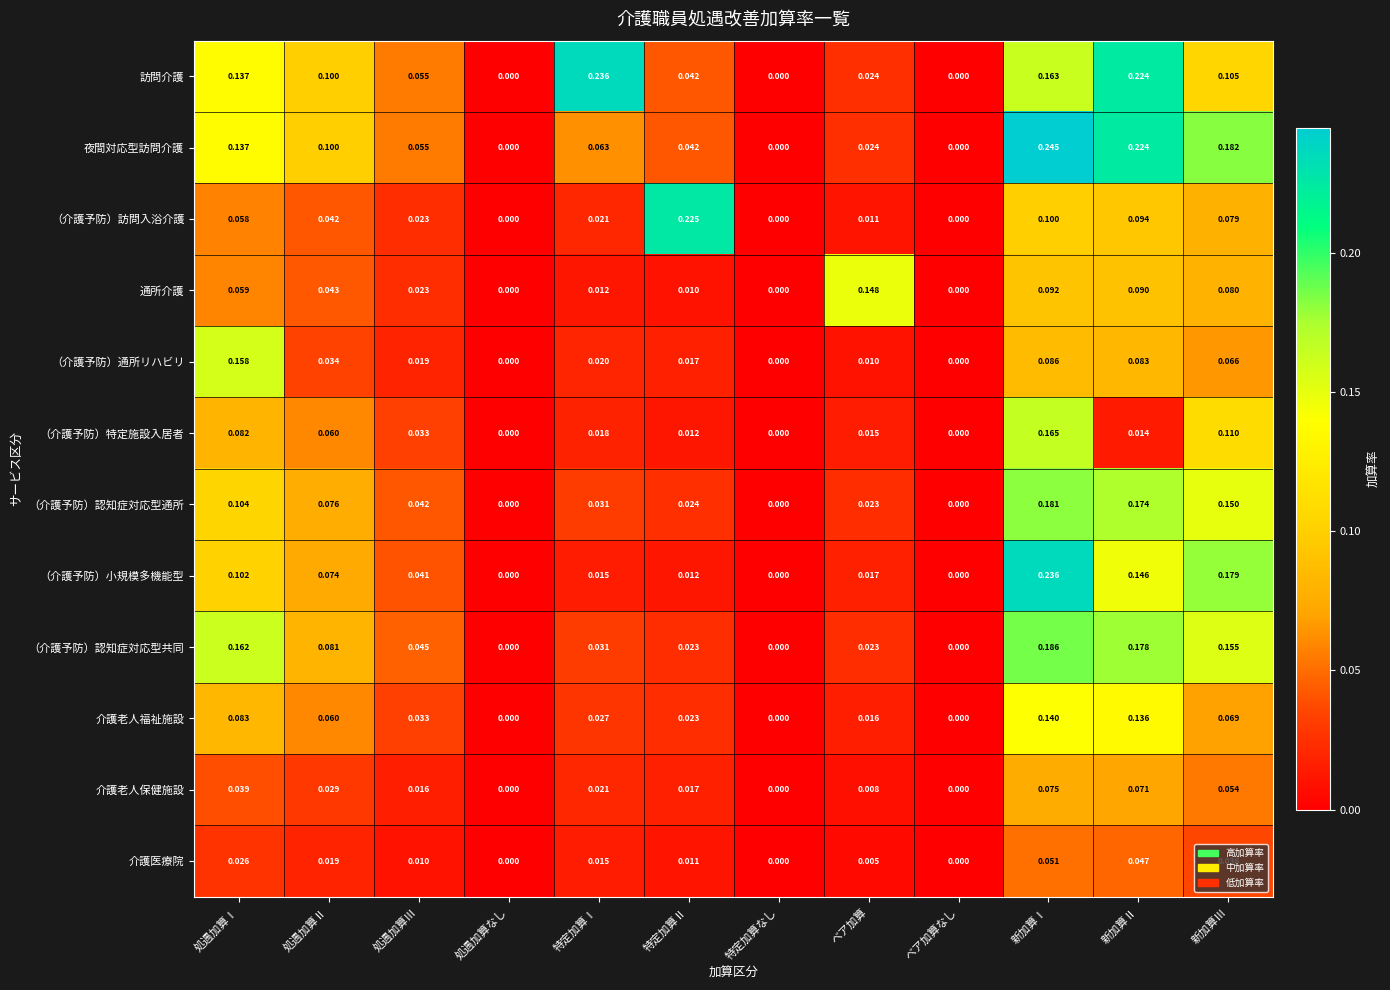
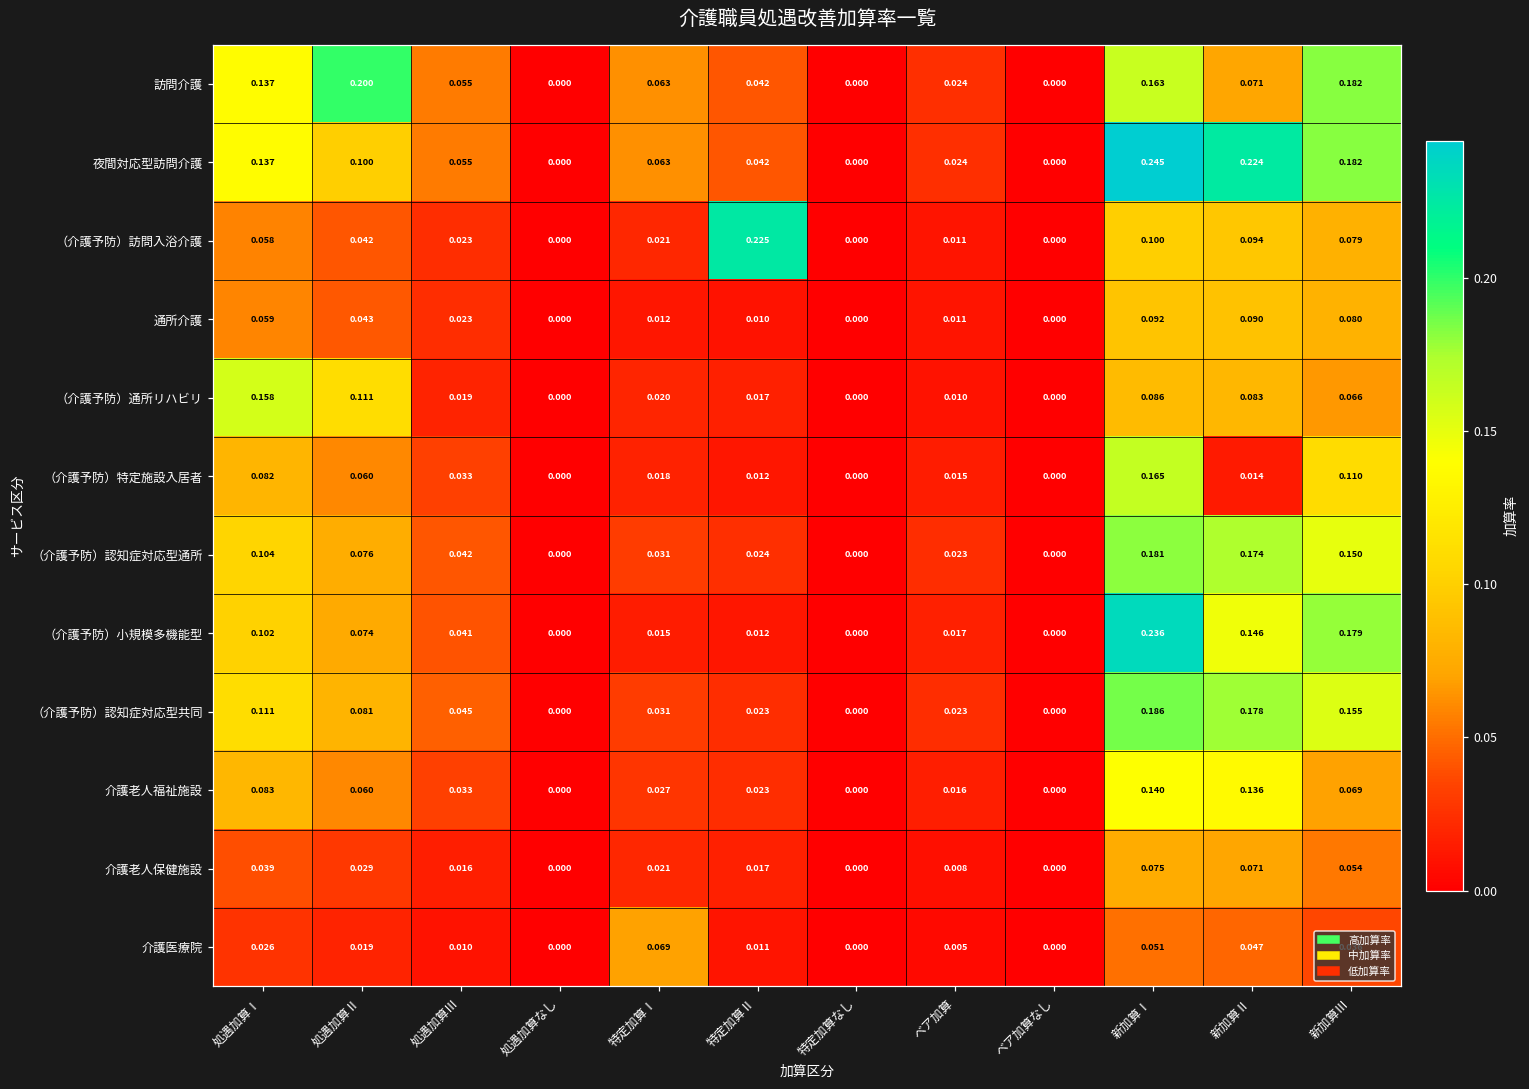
  {
    "訪問介護": {
      "処遇加算Ⅰ": 0.137,
-     "処遇加算Ⅱ": 0.100,
+     "処遇加算Ⅱ": 0.200,
      "処遇加算Ⅲ": 0.055,
      "処遇加算なし": 0.000,
-     "特定加算Ⅰ": 0.236,
+     "特定加算Ⅰ": 0.063,
      "特定加算Ⅱ": 0.042,
      "特定加算なし": 0.000,
      "ベア加算": 0.024,
      "ベア加算なし": 0.000,
      "新加算Ⅰ": 0.163,
-     "新加算Ⅱ": 0.224,
-     "新加算Ⅲ": 0.105
+     "新加算Ⅱ": 0.071,
+     "新加算Ⅲ": 0.182
    },
    "夜間対応型訪問介護": {
      "処遇加算Ⅰ": 0.137,
      "処遇加算Ⅱ": 0.100,
      "処遇加算Ⅲ": 0.055,
      "処遇加算なし": 0.000,
      "特定加算Ⅰ": 0.063,
      "特定加算Ⅱ": 0.042,
      "特定加算なし": 0.000,
      "ベア加算": 0.024,
      "ベア加算なし": 0.000,
      "新加算Ⅰ": 0.245,
      "新加算Ⅱ": 0.224,
      "新加算Ⅲ": 0.182
    },
    "（介護予防）訪問入浴介護": {
      "処遇加算Ⅰ": 0.058,
      "処遇加算Ⅱ": 0.042,
      "処遇加算Ⅲ": 0.023,
      "処遇加算なし": 0.000,
      "特定加算Ⅰ": 0.021,
      "特定加算Ⅱ": 0.225,
      "特定加算なし": 0.000,
      "ベア加算": 0.011,
      "ベア加算なし": 0.000,
      "新加算Ⅰ": 0.100,
      "新加算Ⅱ": 0.094,
      "新加算Ⅲ": 0.079
    },
    "通所介護": {
      "処遇加算Ⅰ": 0.059,
      "処遇加算Ⅱ": 0.043,
      "処遇加算Ⅲ": 0.023,
      "処遇加算なし": 0.000,
      "特定加算Ⅰ": 0.012,
      "特定加算Ⅱ": 0.010,
      "特定加算なし": 0.000,
-     "ベア加算": 0.148,
+     "ベア加算": 0.011,
      "ベア加算なし": 0.000,
      "新加算Ⅰ": 0.092,
      "新加算Ⅱ": 0.090,
      "新加算Ⅲ": 0.080
    },
    "（介護予防）通所リハビリ": {
      "処遇加算Ⅰ": 0.158,
-     "処遇加算Ⅱ": 0.034,
+     "処遇加算Ⅱ": 0.111,
      "処遇加算Ⅲ": 0.019,
      "処遇加算なし": 0.000,
      "特定加算Ⅰ": 0.020,
      "特定加算Ⅱ": 0.017,
      "特定加算なし": 0.000,
      "ベア加算": 0.010,
      "ベア加算なし": 0.000,
      "新加算Ⅰ": 0.086,
      "新加算Ⅱ": 0.083,
      "新加算Ⅲ": 0.066
    },
    "（介護予防）特定施設入居者": {
      "処遇加算Ⅰ": 0.082,
      "処遇加算Ⅱ": 0.060,
      "処遇加算Ⅲ": 0.033,
      "処遇加算なし": 0.000,
      "特定加算Ⅰ": 0.018,
      "特定加算Ⅱ": 0.012,
      "特定加算なし": 0.000,
      "ベア加算": 0.015,
      "ベア加算なし": 0.000,
      "新加算Ⅰ": 0.165,
      "新加算Ⅱ": 0.014,
      "新加算Ⅲ": 0.110
    },
    "（介護予防）認知症対応型通所": {
      "処遇加算Ⅰ": 0.104,
      "処遇加算Ⅱ": 0.076,
      "処遇加算Ⅲ": 0.042,
      "処遇加算なし": 0.000,
      "特定加算Ⅰ": 0.031,
      "特定加算Ⅱ": 0.024,
      "特定加算なし": 0.000,
      "ベア加算": 0.023,
      "ベア加算なし": 0.000,
      "新加算Ⅰ": 0.181,
      "新加算Ⅱ": 0.174,
      "新加算Ⅲ": 0.150
    },
    "（介護予防）小規模多機能型": {
      "処遇加算Ⅰ": 0.102,
      "処遇加算Ⅱ": 0.074,
      "処遇加算Ⅲ": 0.041,
      "処遇加算なし": 0.000,
      "特定加算Ⅰ": 0.015,
      "特定加算Ⅱ": 0.012,
      "特定加算なし": 0.000,
      "ベア加算": 0.017,
      "ベア加算なし": 0.000,
      "新加算Ⅰ": 0.236,
      "新加算Ⅱ": 0.146,
      "新加算Ⅲ": 0.179
    },
    "（介護予防）認知症対応型共同": {
-     "処遇加算Ⅰ": 0.162,
+     "処遇加算Ⅰ": 0.111,
      "処遇加算Ⅱ": 0.081,
      "処遇加算Ⅲ": 0.045,
      "処遇加算なし": 0.000,
      "特定加算Ⅰ": 0.031,
      "特定加算Ⅱ": 0.023,
      "特定加算なし": 0.000,
      "ベア加算": 0.023,
      "ベア加算なし": 0.000,
      "新加算Ⅰ": 0.186,
      "新加算Ⅱ": 0.178,
      "新加算Ⅲ": 0.155
    },
    "介護老人福祉施設": {
      "処遇加算Ⅰ": 0.083,
      "処遇加算Ⅱ": 0.060,
      "処遇加算Ⅲ": 0.033,
      "処遇加算なし": 0.000,
      "特定加算Ⅰ": 0.027,
      "特定加算Ⅱ": 0.023,
      "特定加算なし": 0.000,
      "ベア加算": 0.016,
      "ベア加算なし": 0.000,
      "新加算Ⅰ": 0.140,
      "新加算Ⅱ": 0.136,
      "新加算Ⅲ": 0.069
    },
    "介護老人保健施設": {
      "処遇加算Ⅰ": 0.039,
      "処遇加算Ⅱ": 0.029,
      "処遇加算Ⅲ": 0.016,
      "処遇加算なし": 0.000,
      "特定加算Ⅰ": 0.021,
      "特定加算Ⅱ": 0.017,
      "特定加算なし": 0.000,
      "ベア加算": 0.008,
      "ベア加算なし": 0.000,
      "新加算Ⅰ": 0.075,
      "新加算Ⅱ": 0.071,
      "新加算Ⅲ": 0.054
    },
    "介護医療院": {
      "処遇加算Ⅰ": 0.026,
      "処遇加算Ⅱ": 0.019,
      "処遇加算Ⅲ": 0.010,
      "処遇加算なし": 0.000,
-     "特定加算Ⅰ": 0.015,
+     "特定加算Ⅰ": 0.069,
      "特定加算Ⅱ": 0.011,
      "特定加算なし": 0.000,
      "ベア加算": 0.005,
      "ベア加算なし": 0.000,
      "新加算Ⅰ": 0.051,
      "新加算Ⅱ": 0.047
    }
  }
